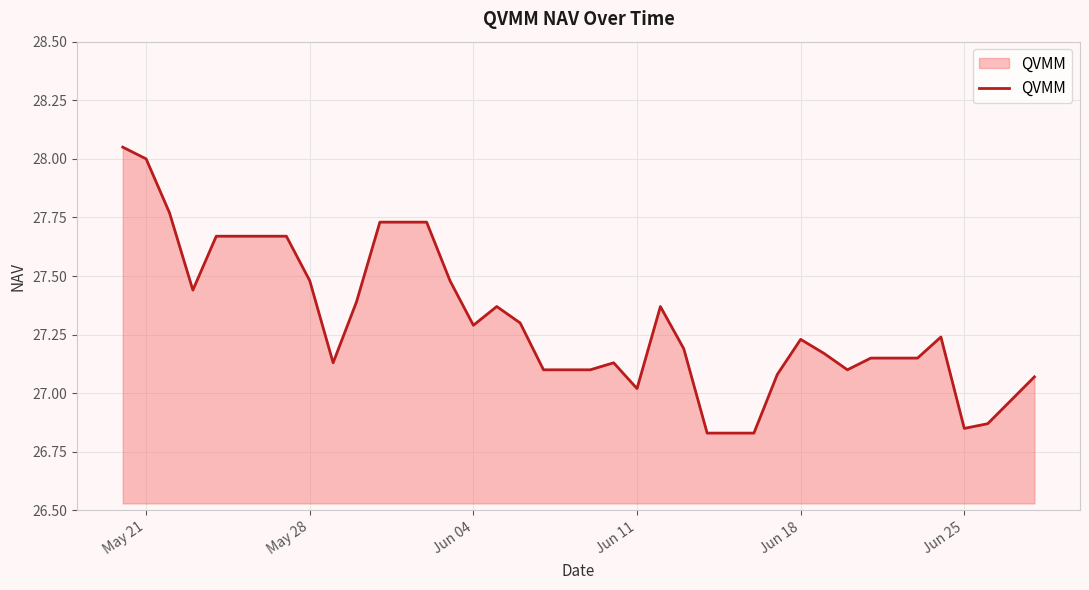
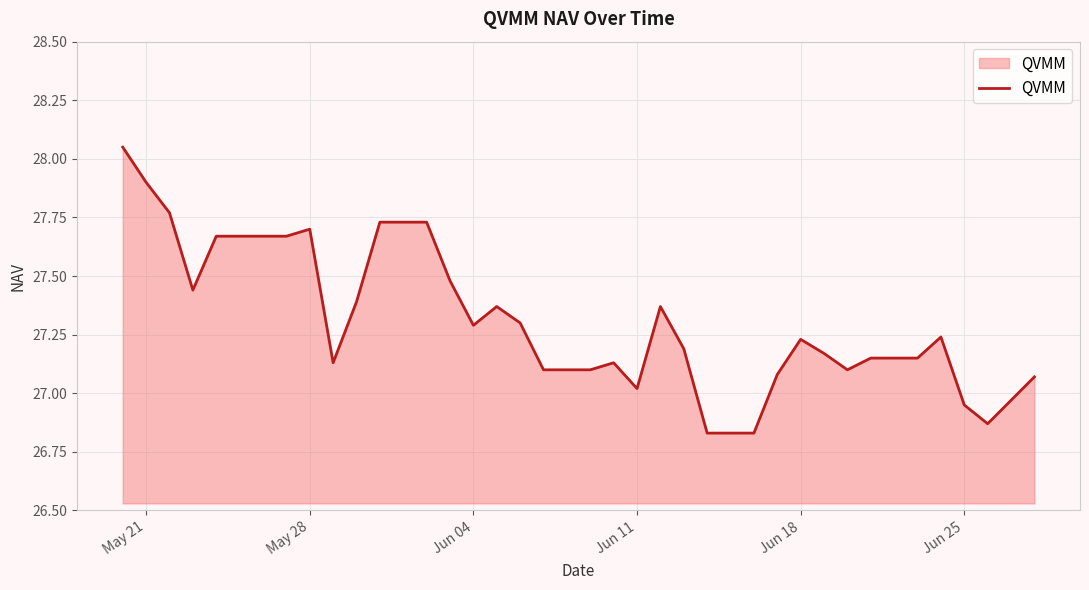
  {
-   "May 21": 28.0,
-   "May 28": 27.48,
+   "May 21": 27.9,
+   "May 28": 27.70,
    "Jun 04": 27.29,
    "Jun 11": 27.02,
    "Jun 18": 27.23,
-   "Jun 25": 26.85
+   "Jun 25": 26.95
  }
